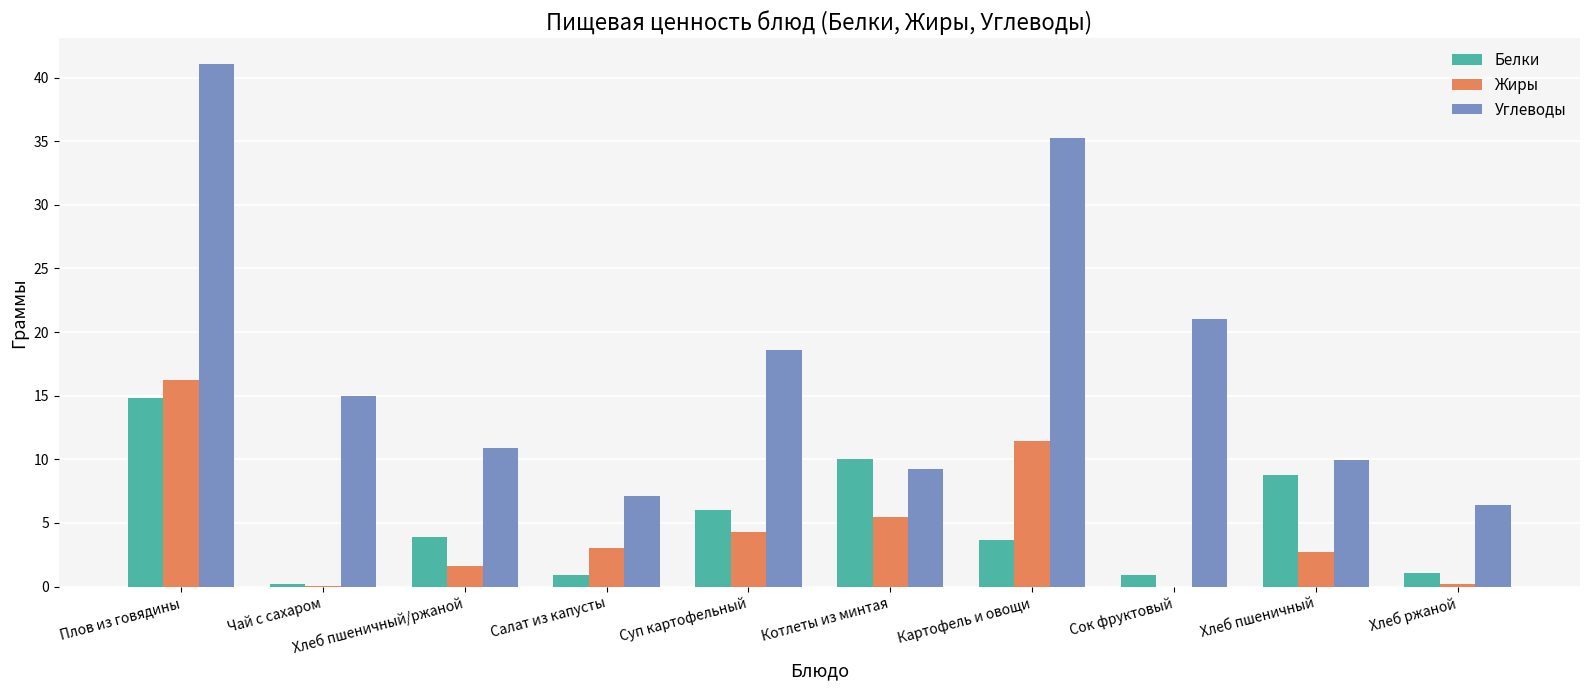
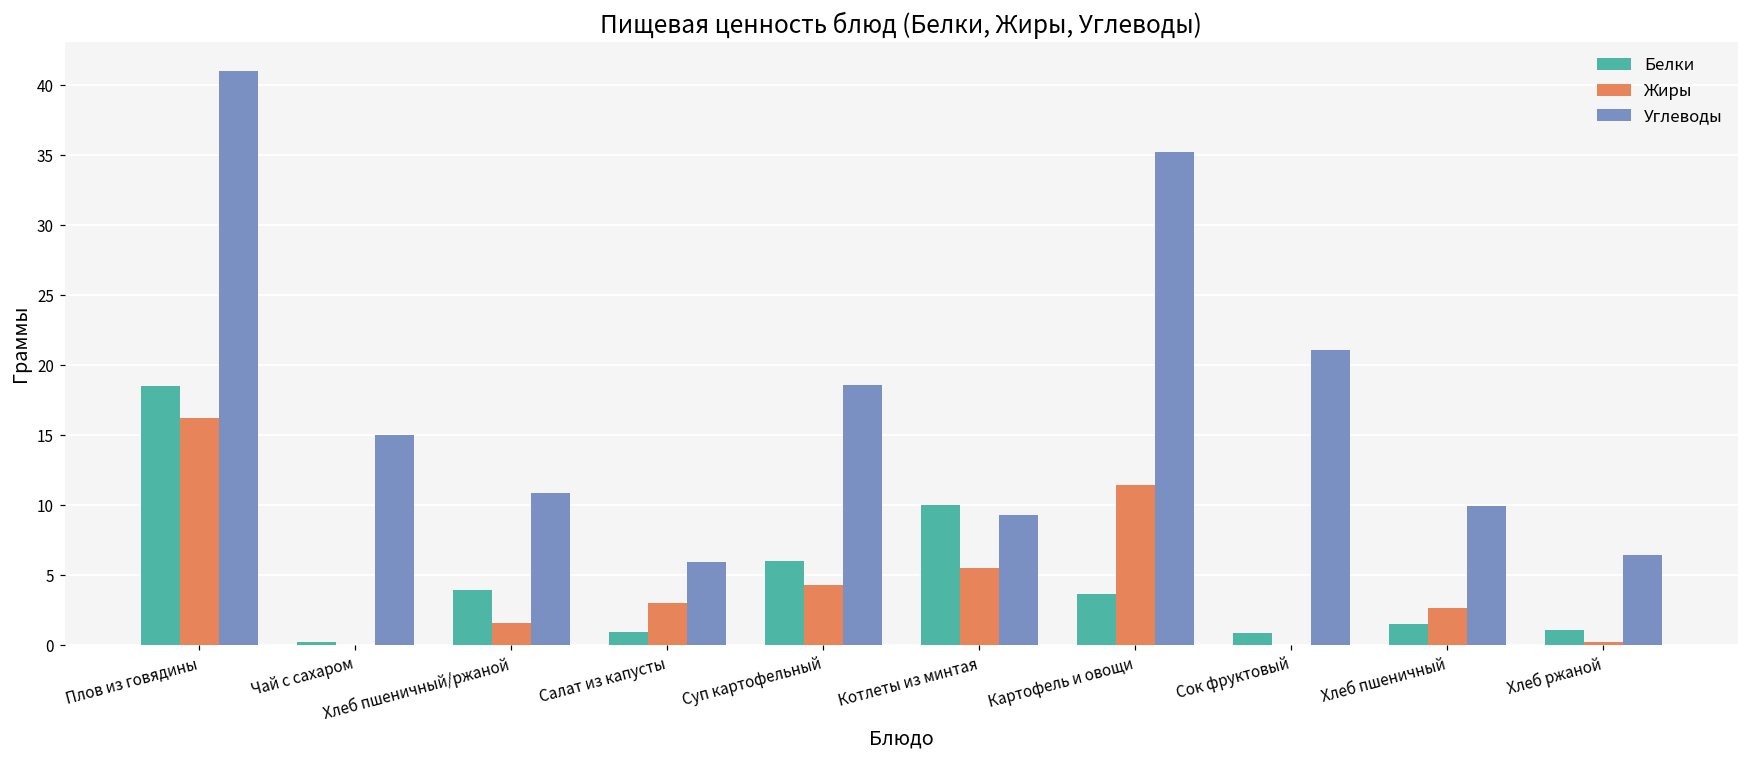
  {
    "Белки": {
-     "Плов из говядины": 14.8,
+     "Плов из говядины": 18.5,
      "Чай с сахаром": 0.2,
      "Хлеб пшеничный/ржаной": 3.9,
      "Салат из капусты": 0.9,
      "Суп картофельный": 6.0,
      "Котлеты из минтая": 10.0,
      "Картофель и овощи": 3.7,
      "Сок фруктовый": 0.9,
-     "Хлеб пшеничный": 8.8,
+     "Хлеб пшеничный": 1.5,
      "Хлеб ржаной": 1.1
    },
    "Жиры": {
      "Плов из говядины": 16.2,
      "Хлеб пшеничный/ржаной": 1.6,
      "Салат из капусты": 3.0,
      "Суп картофельный": 4.3,
      "Котлеты из минтая": 5.5,
      "Картофель и овощи": 11.4,
      "Сок фруктовый": 0.0,
      "Хлеб пшеничный": 2.7,
      "Хлеб ржаной": 0.2
    },
    "Углеводы": {
      "Плов из говядины": 41.0,
      "Чай с сахаром": 15.0,
      "Хлеб пшеничный/ржаной": 10.9,
-     "Салат из капусты": 7.1,
+     "Салат из капусты": 6.0,
      "Суп картофельный": 18.6,
      "Котлеты из минтая": 9.3,
      "Картофель и овощи": 35.2,
      "Сок фруктовый": 21.1,
      "Хлеб пшеничный": 9.9,
      "Хлеб ржаной": 6.4
    }
  }
